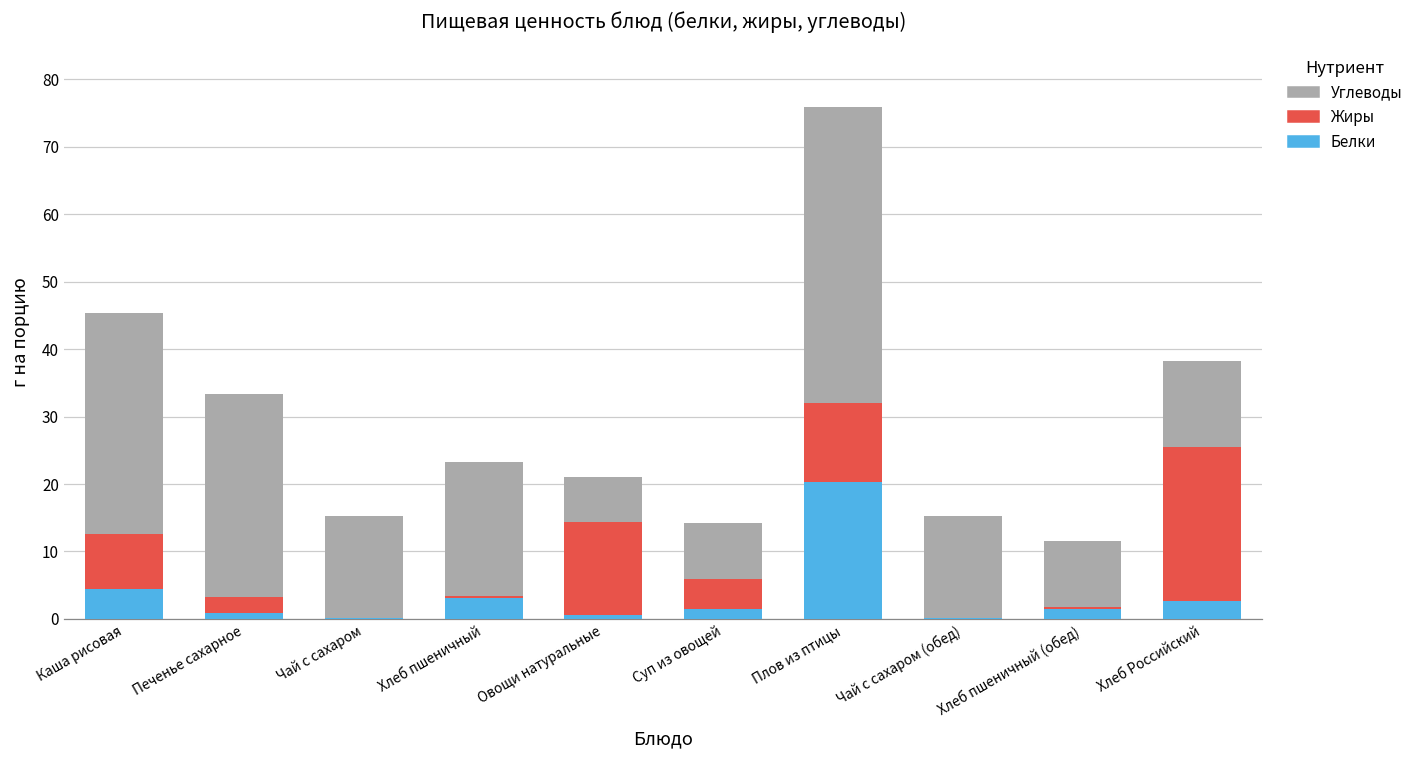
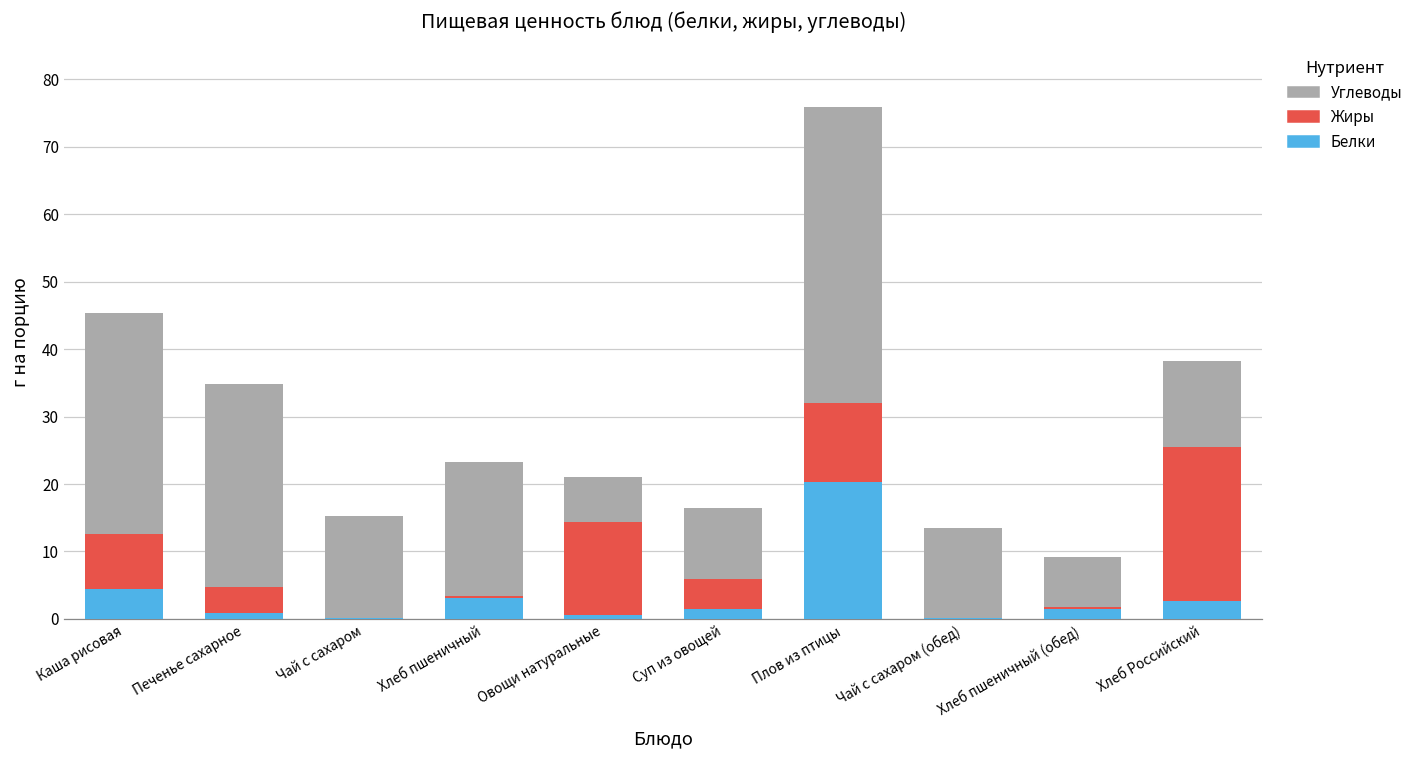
  {
    "Белки": {
      "Каша рисовая": 4,
      "Печенье сахарное": 1,
      "Хлеб пшеничный": 3,
      "Овощи натуральные": 1,
      "Суп из овощей": 2,
      "Плов из птицы": 20,
      "Хлеб пшеничный (обед)": 2,
      "Хлеб Российский": 3
    },
    "Жиры": {
      "Каша рисовая": 8,
-     "Печенье сахарное": 2,
+     "Печенье сахарное": 4,
      "Чай с сахаром": 0,
      "Овощи натуральные": 14,
      "Суп из овощей": 4,
      "Плов из птицы": 12,
      "Чай с сахаром (обед)": 0,
      "Хлеб Российский": 23
    },
    "Углеводы": {
      "Каша рисовая": 33,
      "Печенье сахарное": 30,
      "Чай с сахаром": 15,
      "Хлеб пшеничный": 20,
      "Овощи натуральные": 7,
-     "Суп из овощей": 8,
+     "Суп из овощей": 10,
      "Плов из птицы": 44,
-     "Чай с сахаром (обед)": 15,
-     "Хлеб пшеничный (обед)": 10,
+     "Чай с сахаром (обед)": 13,
+     "Хлеб пшеничный (обед)": 7,
      "Хлеб Российский": 13
    }
  }
